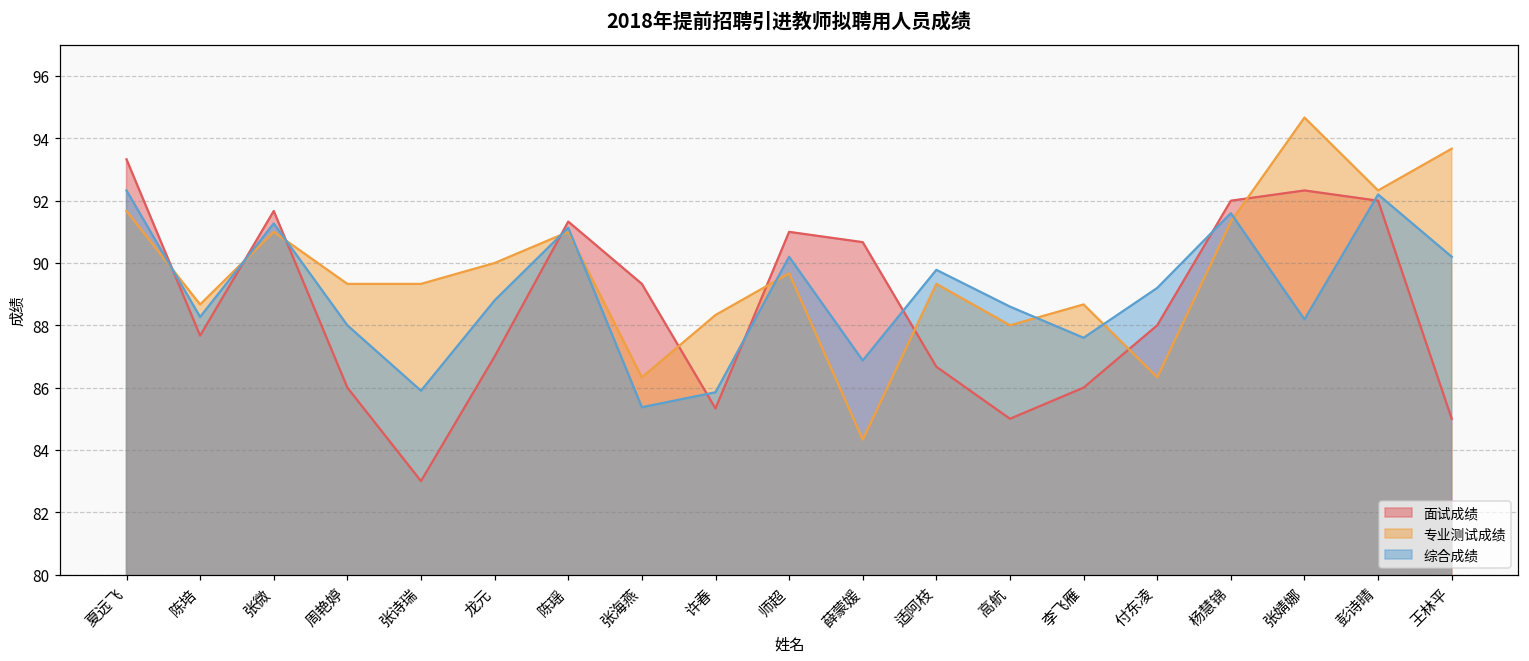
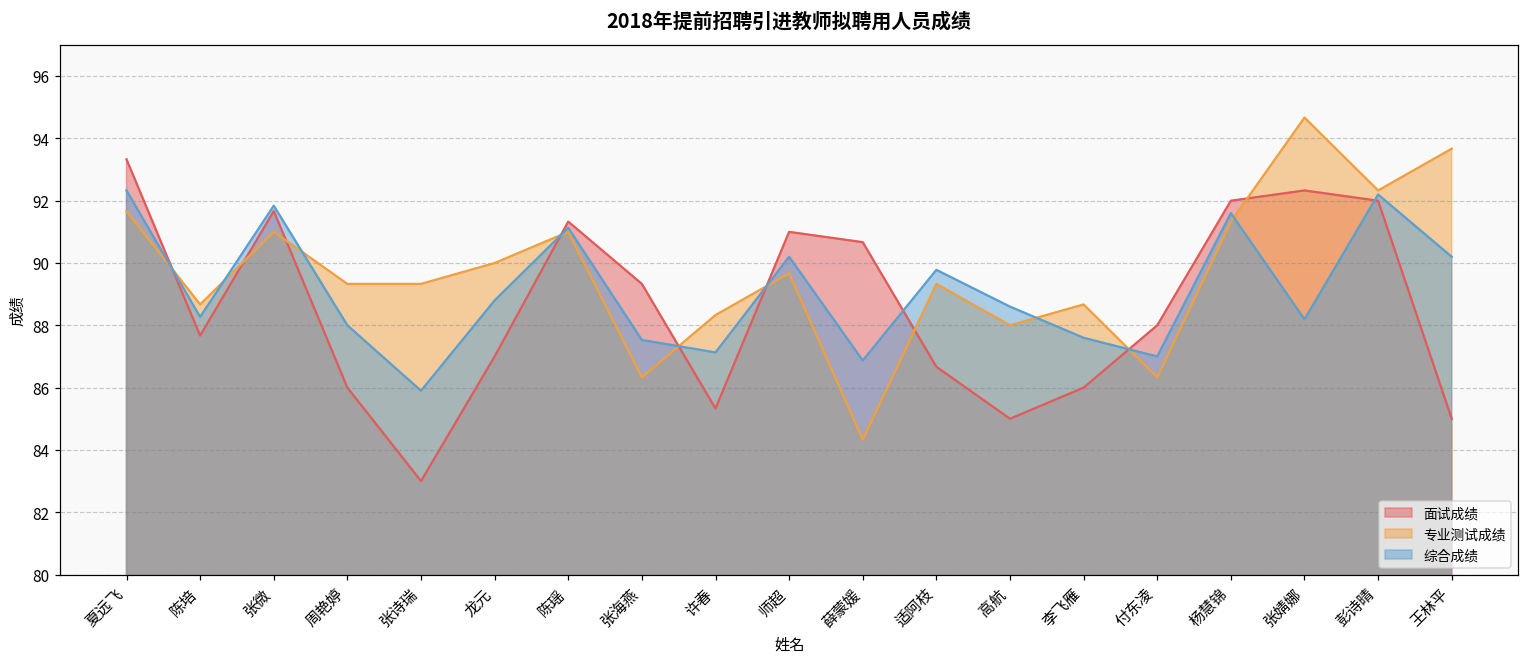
  {
    "综合成绩": {
      "夏远飞": 92.3,
      "陈培": 88.3,
-     "张微": 91.3,
+     "张微": 91.8,
      "周艳婷": 88.0,
      "张诗瑞": 85.9,
      "龙元": 88.8,
      "陈瑶": 91.1,
-     "张海燕": 85.4,
-     "许春": 85.9,
+     "张海燕": 87.5,
+     "许春": 87.1,
      "师超": 90.2,
      "薛蒙媛": 86.9,
      "适阿枝": 89.8,
      "高航": 88.6,
      "李飞雁": 87.6,
-     "付东凌": 89.2,
+     "付东凌": 87.0,
      "杨慧锦": 91.6,
      "张婧娜": 88.2,
      "彭诗晴": 92.2,
      "王林平": 90.2
    }
  }
